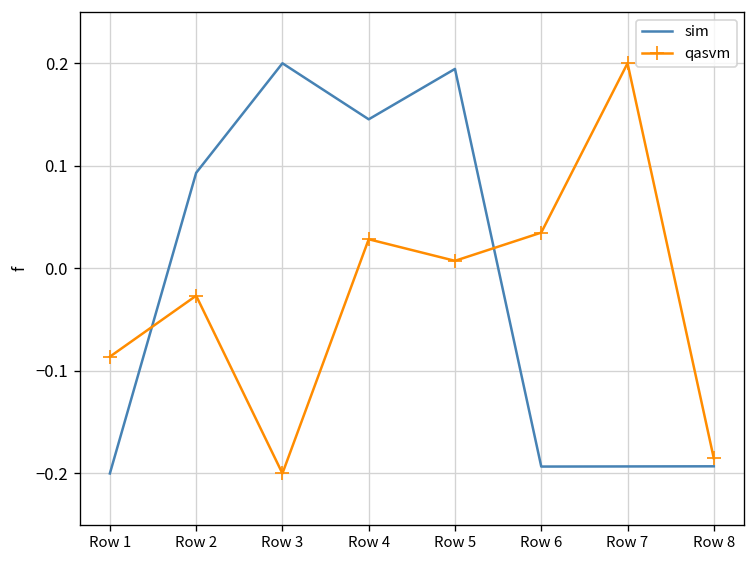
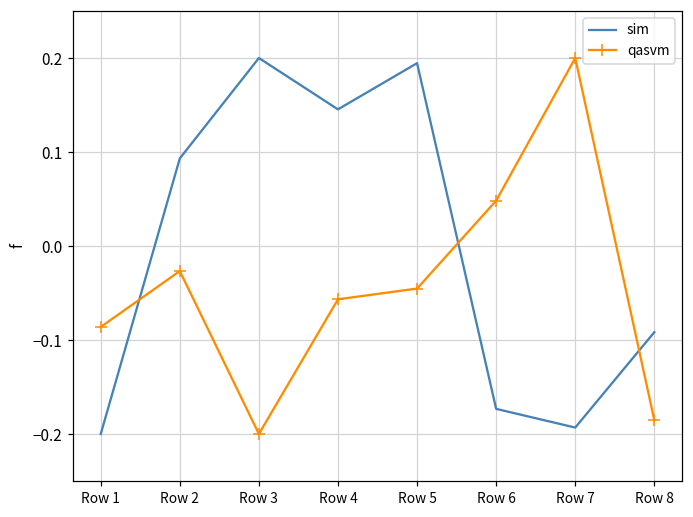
  {
    "sim": {
      "Row 1": -0.20,
      "Row 2": 0.09,
      "Row 3": 0.20,
      "Row 4": 0.15,
      "Row 5": 0.19,
-     "Row 6": -0.19,
+     "Row 6": -0.17,
      "Row 7": -0.19,
-     "Row 8": -0.19
+     "Row 8": -0.09
    },
    "qasvm": {
      "Row 1": -0.09,
      "Row 2": -0.03,
      "Row 3": -0.20,
-     "Row 4": 0.03,
-     "Row 5": 0.01,
-     "Row 6": 0.03,
+     "Row 4": -0.06,
+     "Row 5": -0.05,
+     "Row 6": 0.05,
      "Row 7": 0.20,
      "Row 8": -0.19
    }
  }
